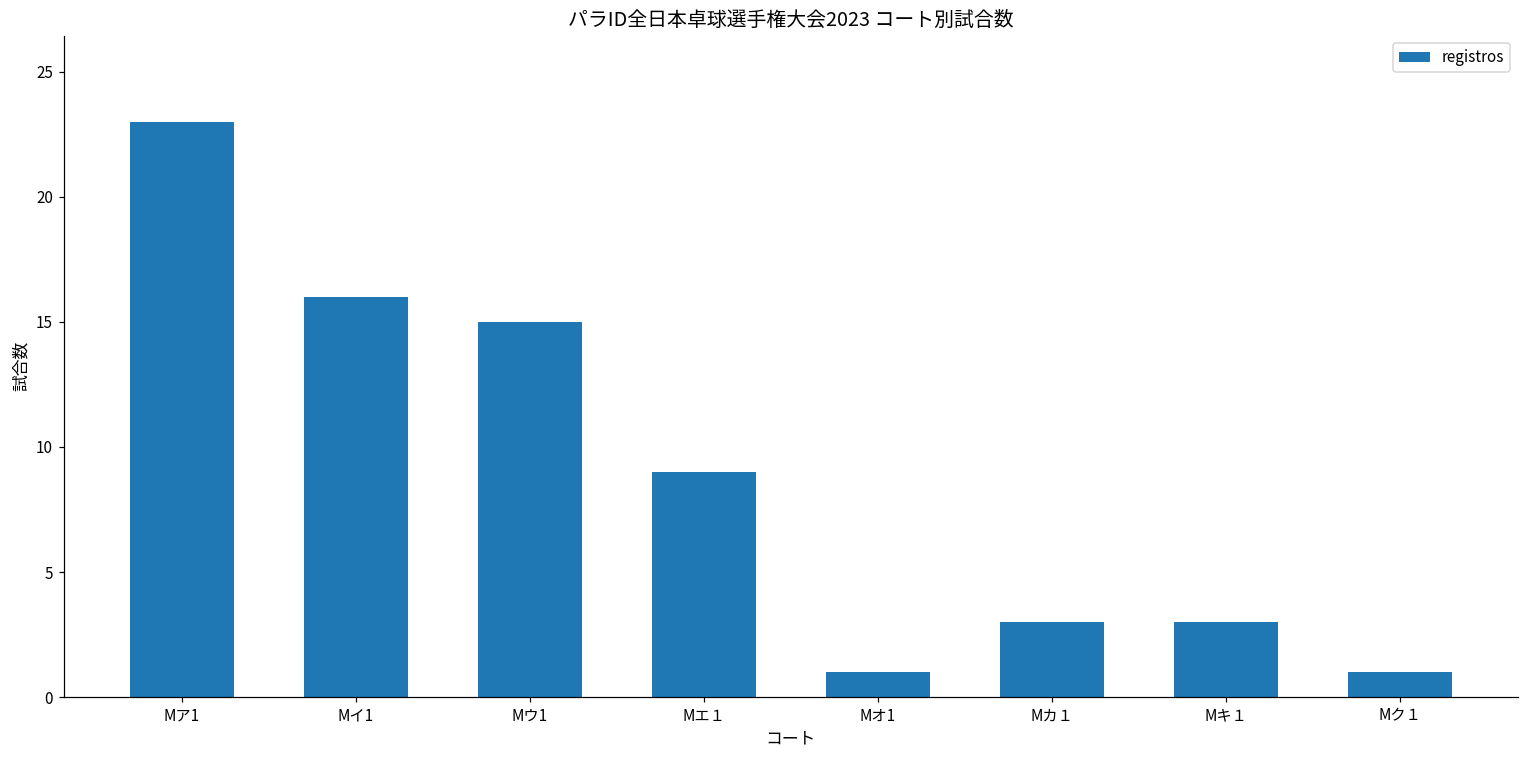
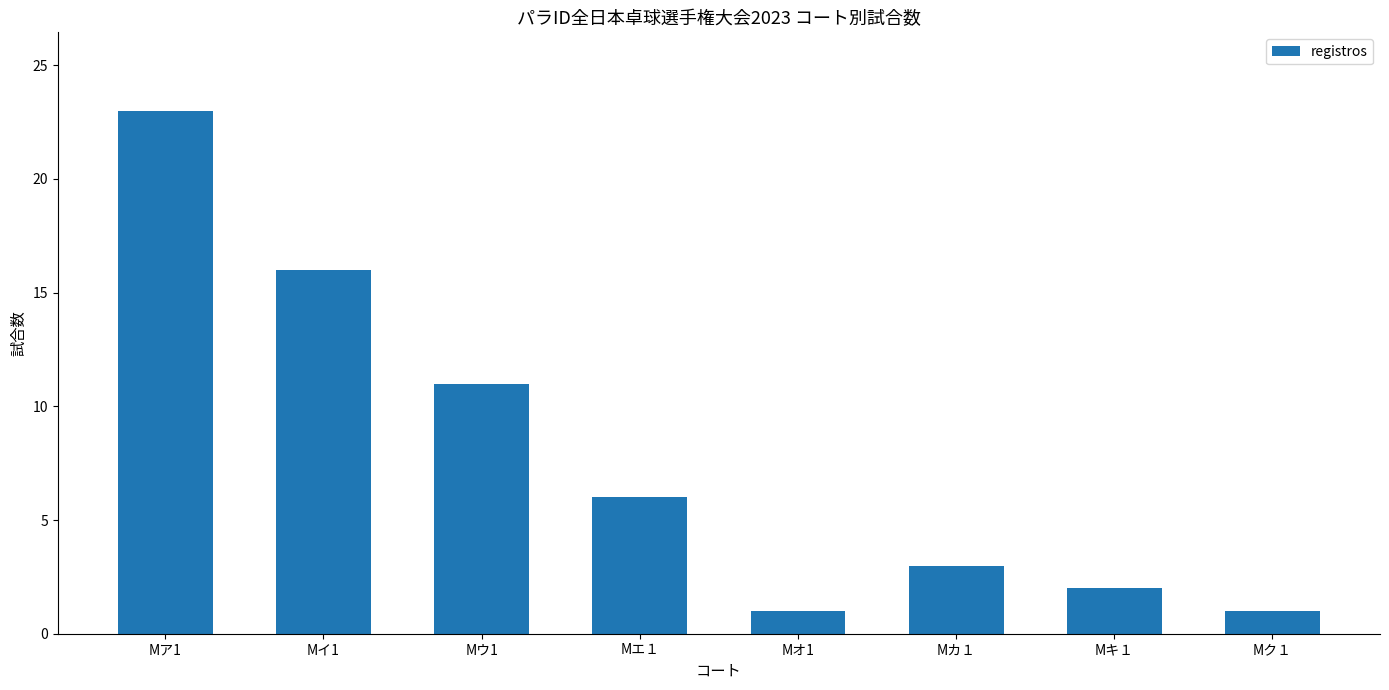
  {
    "Mア1": 23,
    "Mイ1": 16,
-   "Mウ1": 15,
-   "Mエ１": 9,
+   "Mウ1": 11,
+   "Mエ１": 6,
    "Mオ1": 1,
    "Mカ１": 3,
-   "Mキ１": 3,
+   "Mキ１": 2,
    "Mク１": 1
  }
